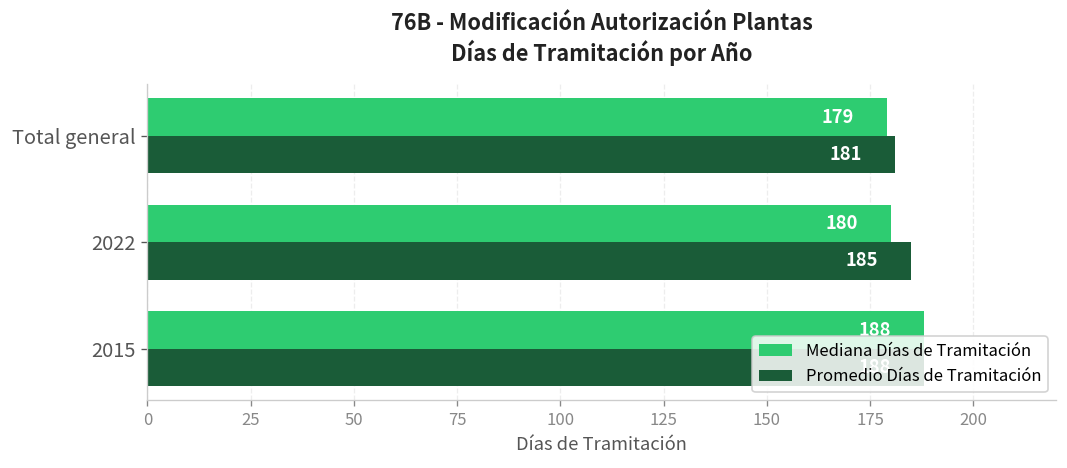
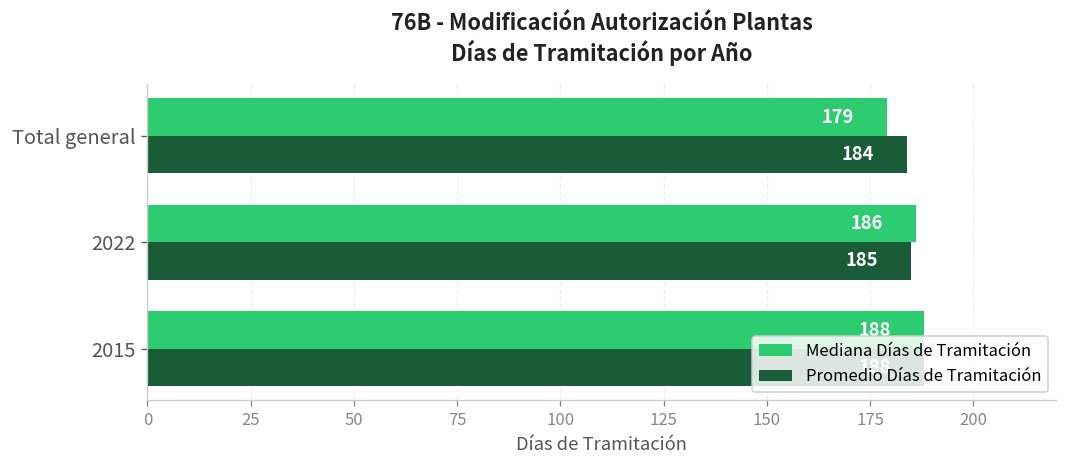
  {
    "Mediana Días de Tramitación": {
      "Total general": 179,
-     "2022": 180
+     "2022": 186
    },
    "Promedio Días de Tramitación": {
-     "Total general": 181,
+     "Total general": 184,
      "2022": 185
    }
  }
